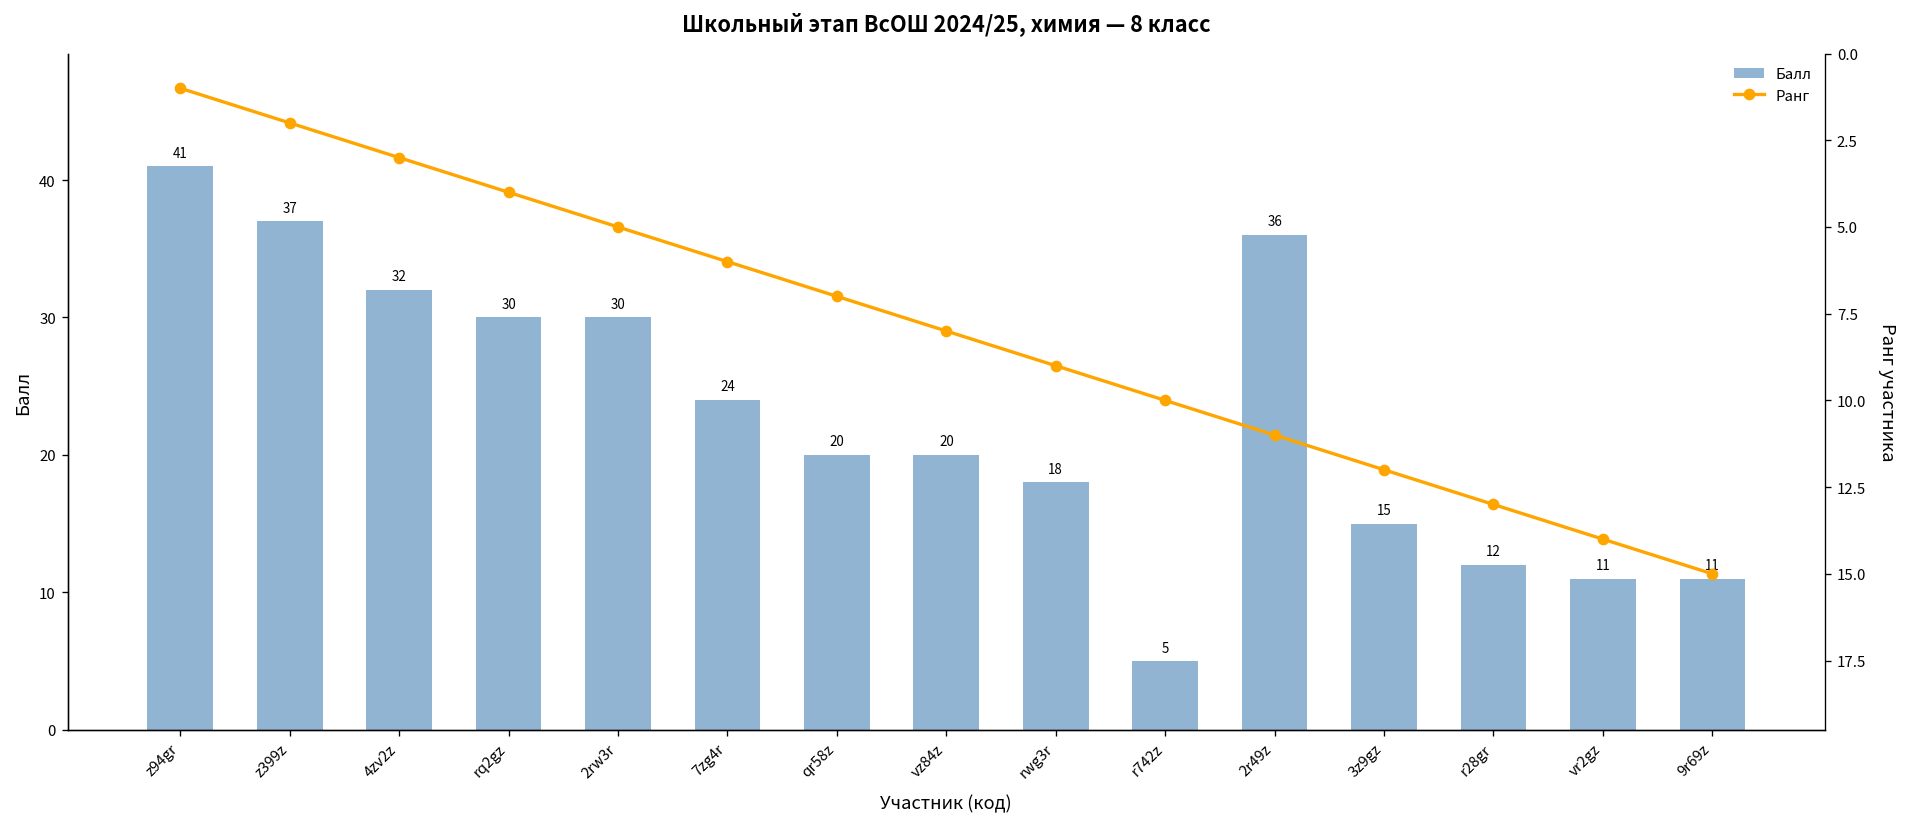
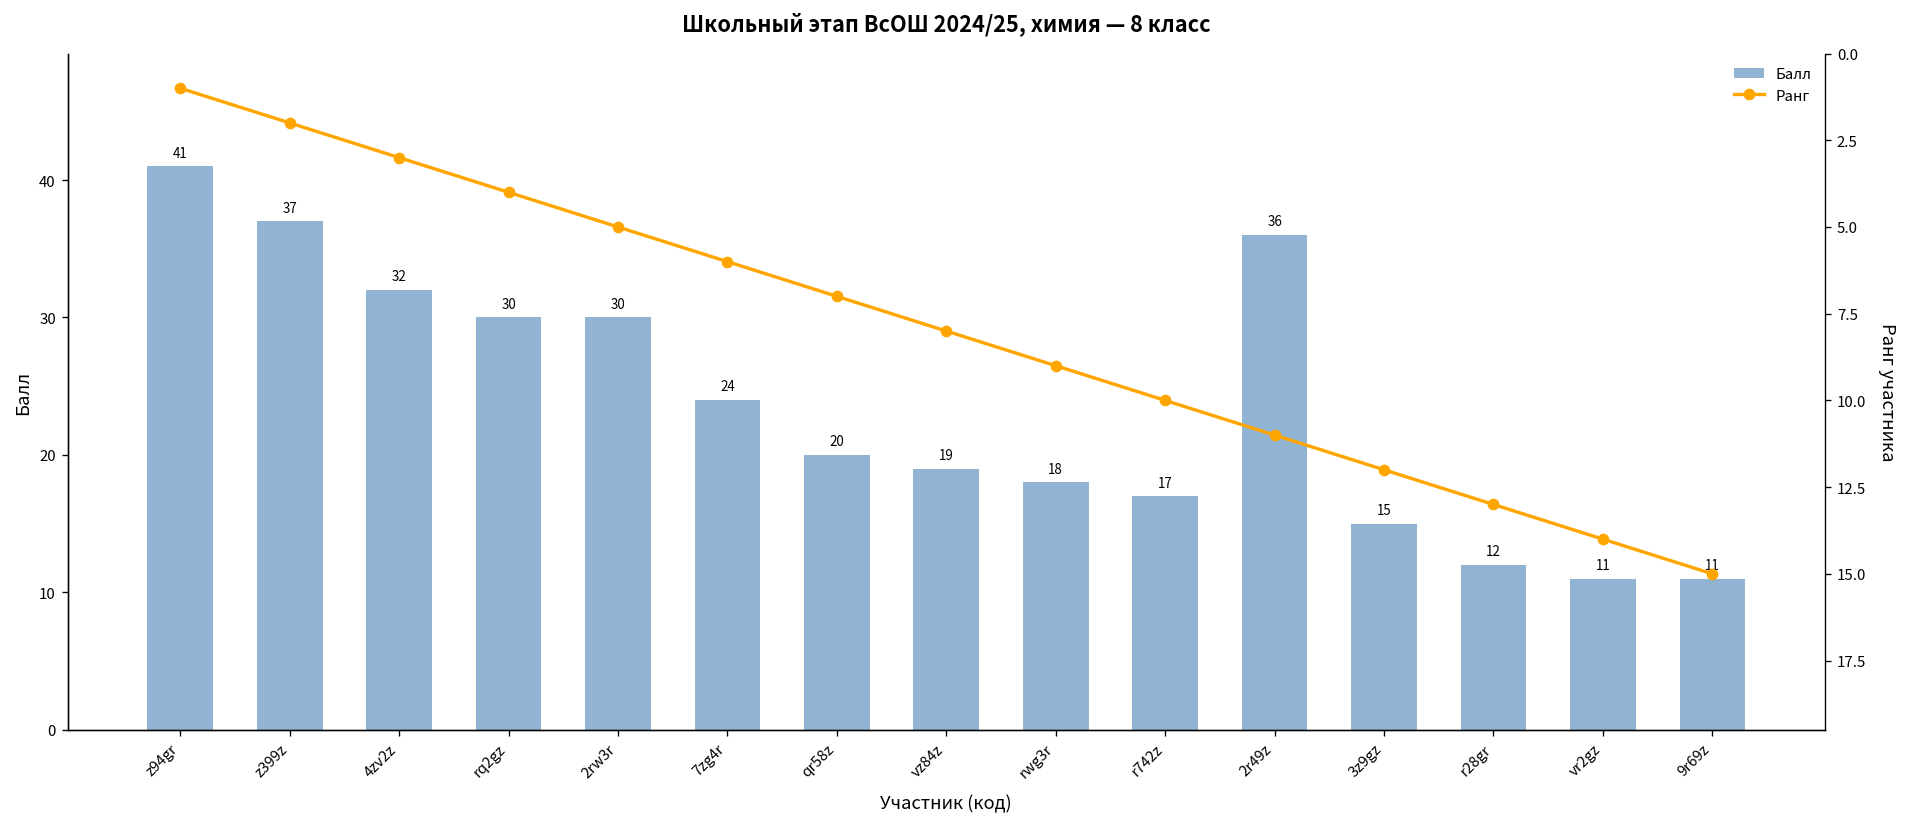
  {
    "Балл": {
      "z94gr": 41,
      "z399z": 37,
      "4zv2z": 32,
      "rq2gz": 30,
      "2rw3r": 30,
      "7zg4r": 24,
      "qr58z": 20,
-     "vz84z": 20,
+     "vz84z": 19,
      "rwg3r": 18,
-     "r742z": 5,
+     "r742z": 17,
      "2r49z": 36,
      "3z9gz": 15,
      "r28gr": 12,
      "vr2gz": 11
    }
  }
